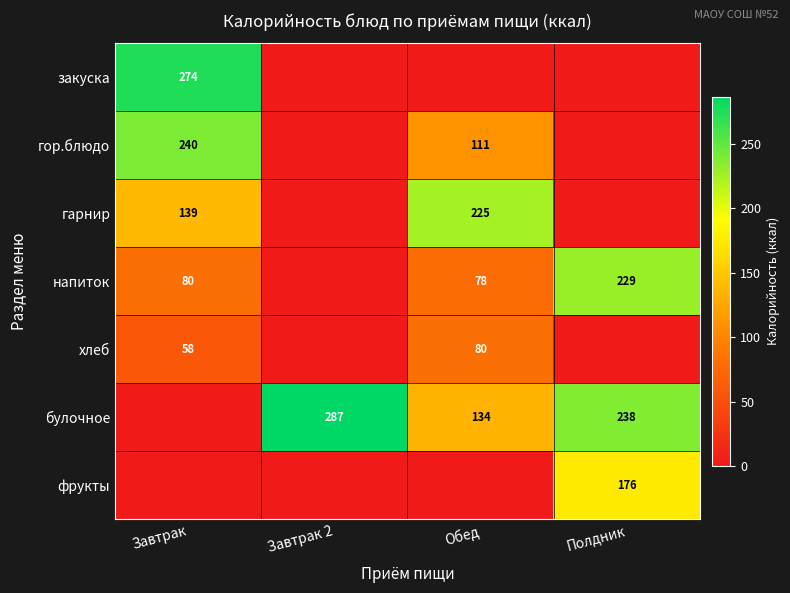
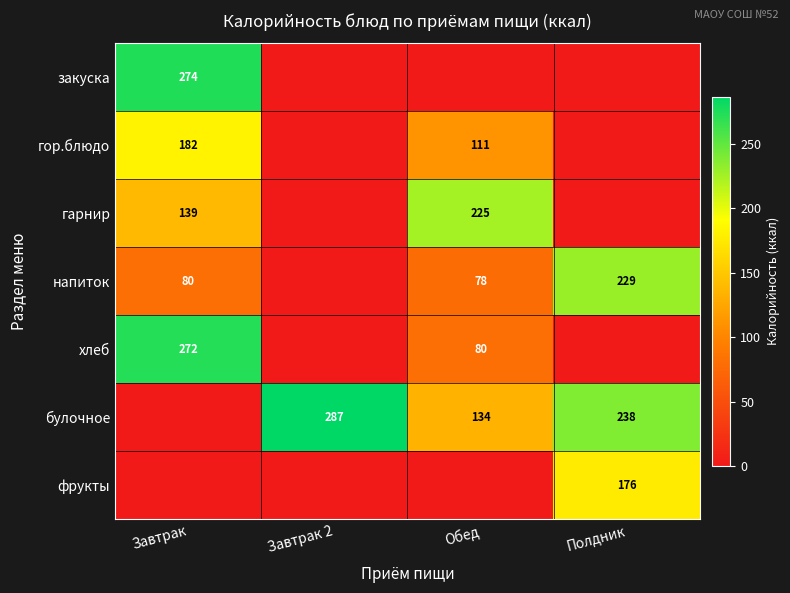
  {
    "закуска": {
      "Завтрак": 274
    },
    "гор.блюдо": {
-     "Завтрак": 240,
+     "Завтрак": 182,
      "Обед": 111
    },
    "гарнир": {
      "Завтрак": 139,
      "Обед": 225
    },
    "напиток": {
      "Завтрак": 80,
      "Обед": 78,
      "Полдник": 229
    },
    "хлеб": {
-     "Завтрак": 58,
+     "Завтрак": 272,
      "Обед": 80
    },
    "булочное": {
      "Завтрак 2": 287,
      "Обед": 134,
      "Полдник": 238
    },
    "фрукты": {
      "Полдник": 176
    }
  }
